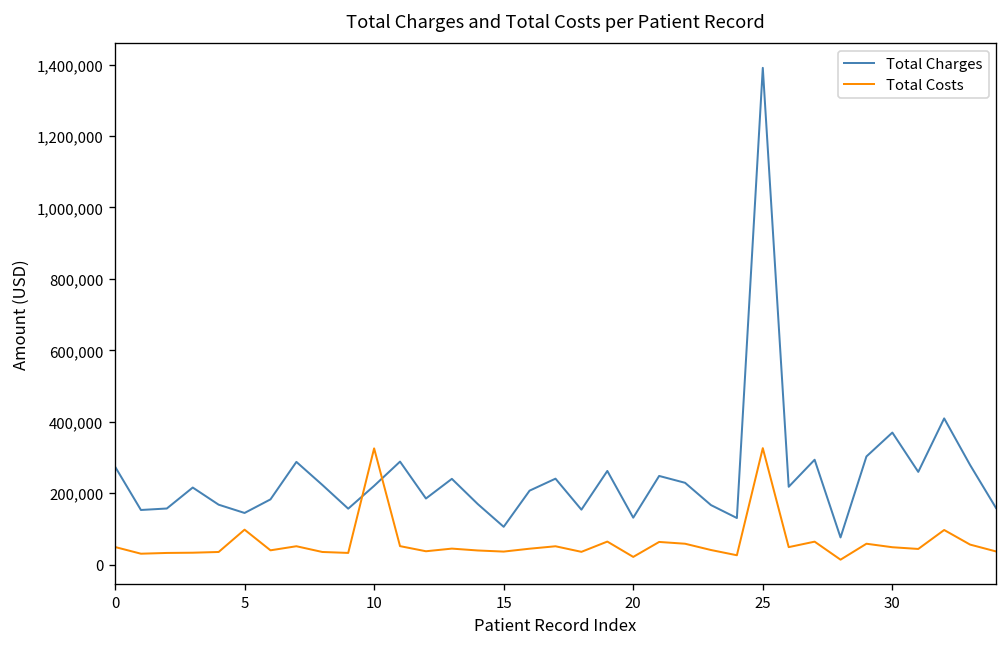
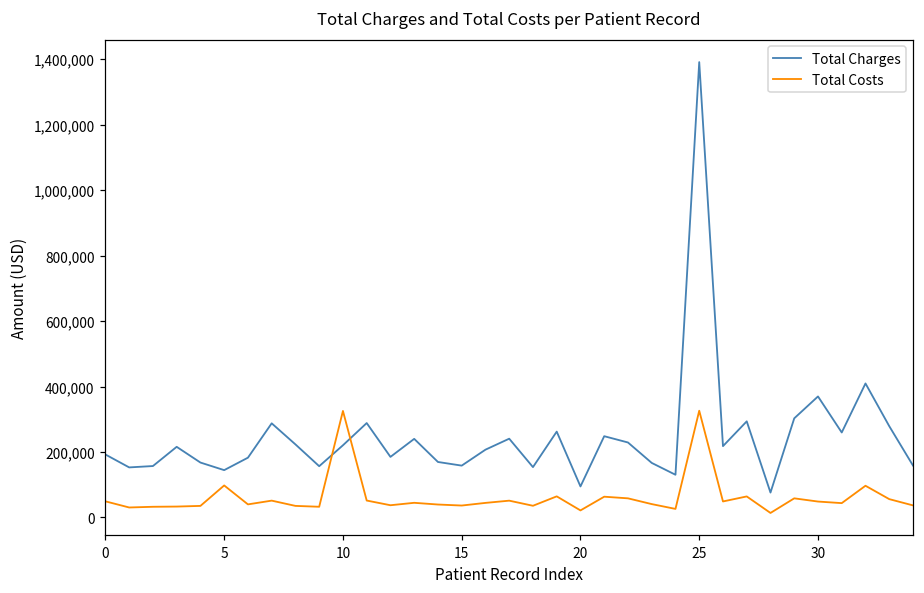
  {
    "Total Charges": {
-     "0": "270,000",
+     "0": "190,000",
      "5": "140,000",
      "10": "220,000",
-     "15": "110,000",
-     "20": "130,000",
+     "15": "160,000",
+     "20": "90,000",
      "25": "1,390,000",
      "30": "370,000"
    },
    "Total Costs": {
      "0": "50,000",
      "5": "100,000",
      "10": "330,000",
      "15": "40,000",
      "20": "20,000",
      "25": "330,000",
      "30": "50,000"
    }
  }
